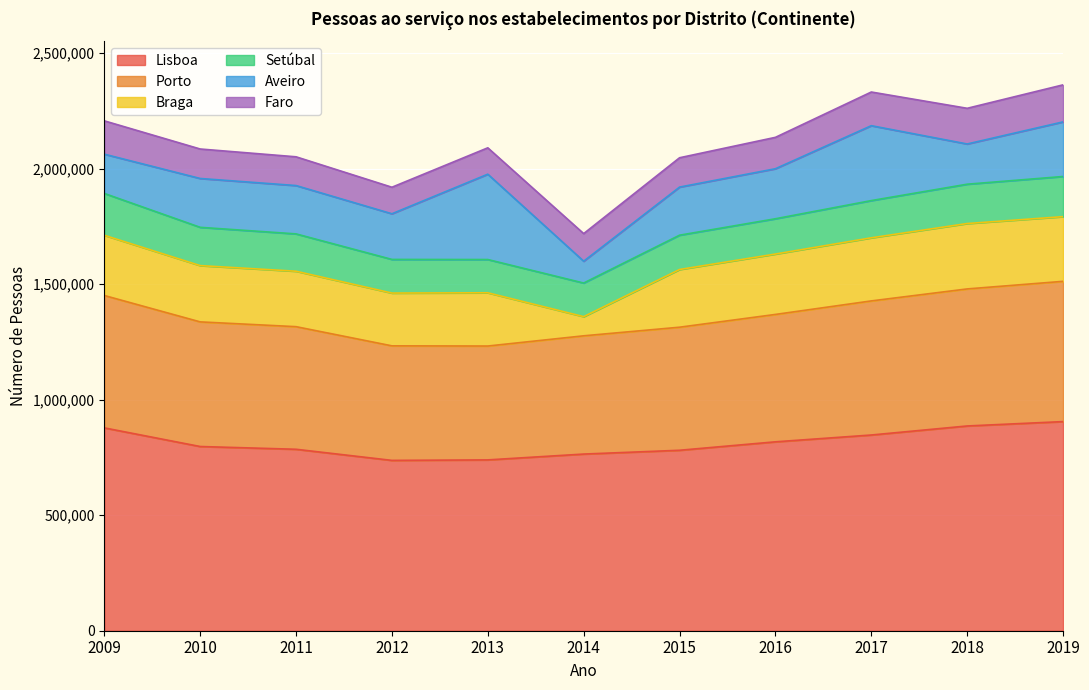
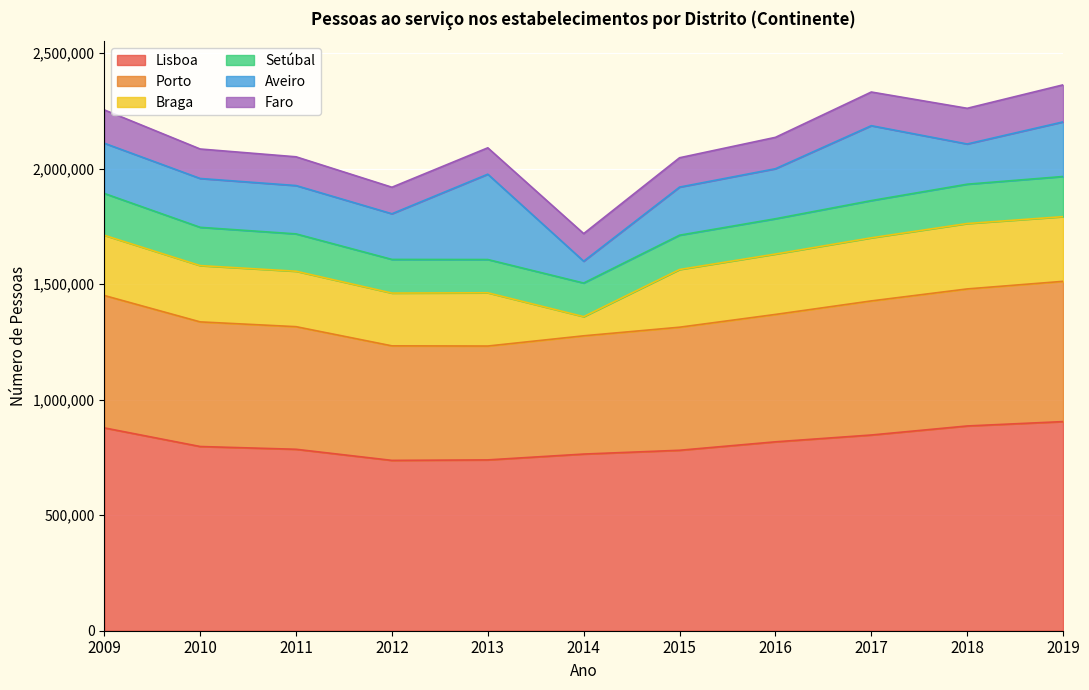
  {
    "Braga": {
      "2009": "260,000",
      "2010": "240,000",
      "2011": "240,000",
      "2012": "230,000",
      "2013": "230,000",
      "2014": "80,000",
      "2015": "250,000",
      "2016": "260,000",
      "2017": "270,000",
      "2018": "280,000",
      "2019": "280,000"
    },
    "Setúbal": {
      "2009": "180,000",
      "2010": "170,000",
      "2011": "160,000",
      "2012": "150,000",
      "2013": "140,000",
      "2014": "150,000",
      "2015": "150,000",
      "2016": "150,000",
      "2017": "160,000",
      "2018": "170,000",
      "2019": "170,000"
    },
    "Aveiro": {
-     "2009": "170,000",
+     "2009": "220,000",
      "2010": "210,000",
      "2011": "210,000",
      "2012": "200,000",
      "2013": "370,000",
      "2014": "90,000",
      "2015": "210,000",
      "2016": "220,000",
      "2017": "320,000",
      "2018": "170,000",
      "2019": "240,000"
    },
    "Faro": {
      "2009": "140,000",
      "2010": "130,000",
      "2011": "120,000",
      "2012": "110,000",
      "2013": "110,000",
      "2014": "120,000",
      "2015": "130,000",
      "2016": "140,000",
      "2017": "150,000",
      "2018": "150,000",
      "2019": "160,000"
    }
  }
